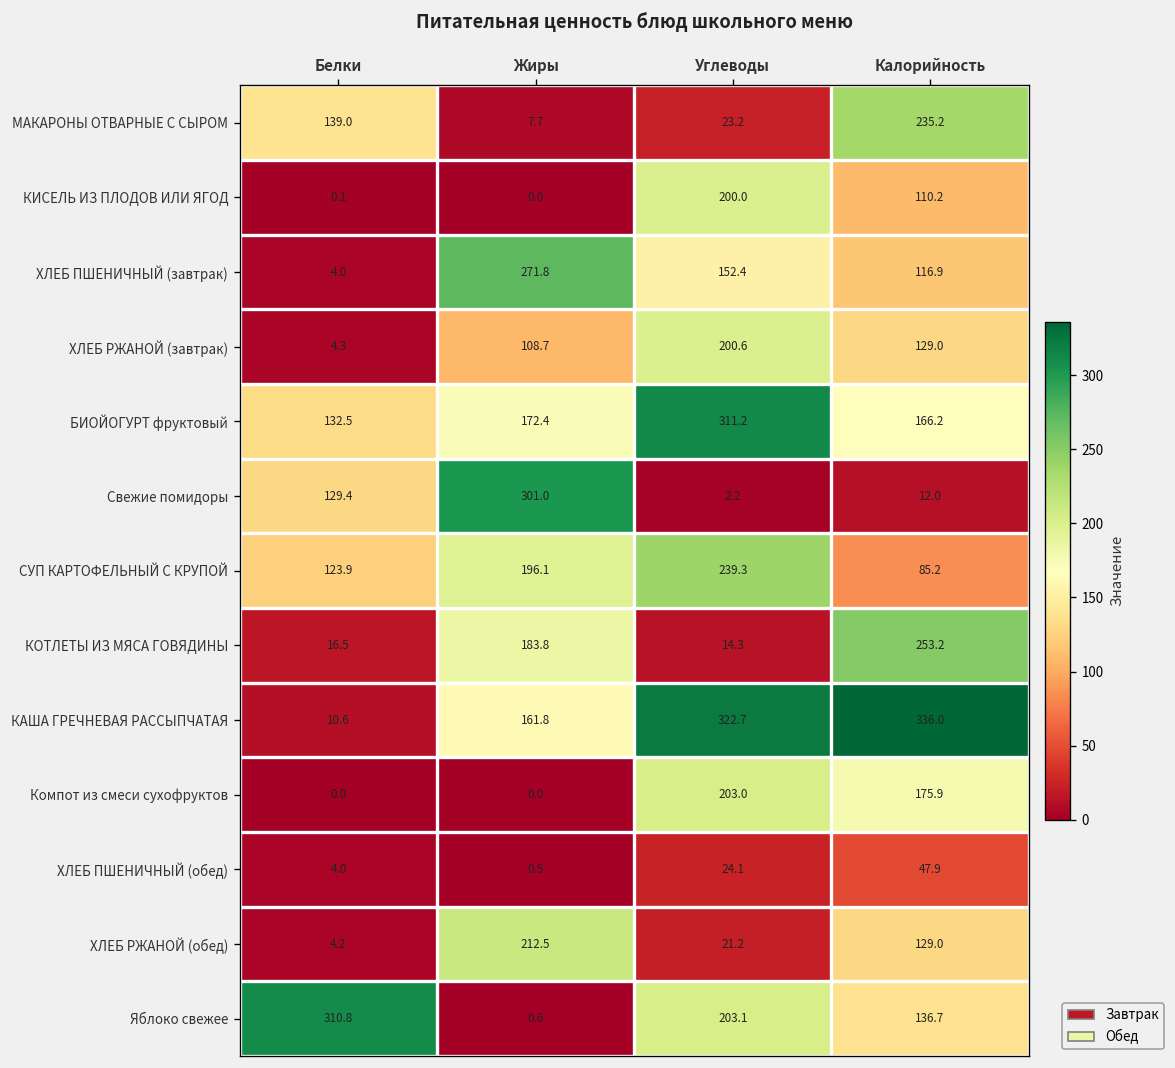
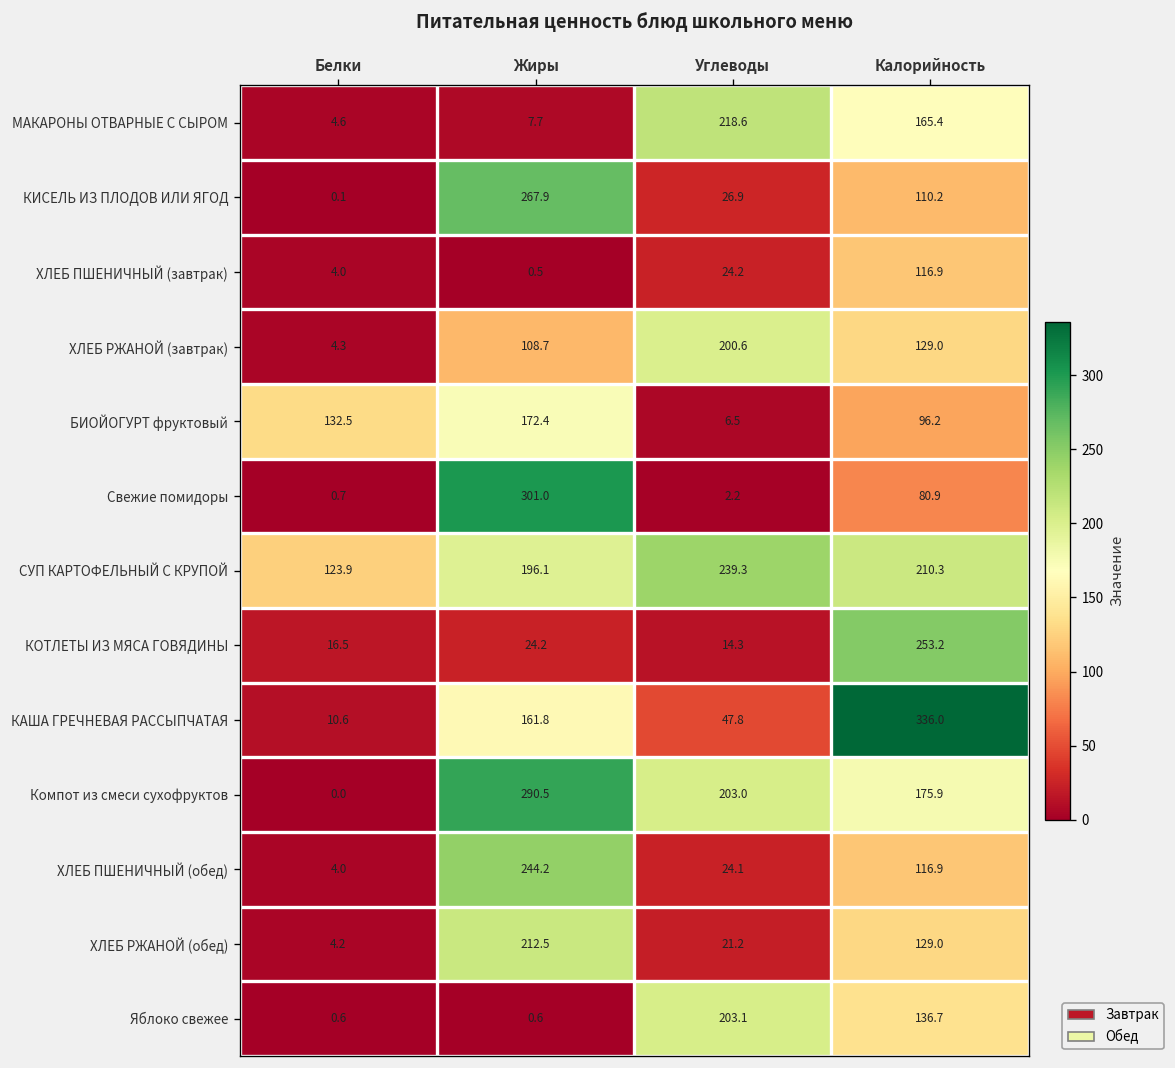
  {
    "МАКАРОНЫ ОТВАРНЫЕ С СЫРОМ": {
-     "Белки": 139.0,
+     "Белки": 4.6,
      "Жиры": 7.7,
-     "Углеводы": 23.2,
-     "Калорийность": 235.2
+     "Углеводы": 218.6,
+     "Калорийность": 165.4
    },
    "КИСЕЛЬ ИЗ ПЛОДОВ ИЛИ ЯГОД": {
      "Белки": 0.1,
-     "Жиры": 0.0,
-     "Углеводы": 200.0,
+     "Жиры": 267.9,
+     "Углеводы": 26.9,
      "Калорийность": 110.2
    },
    "ХЛЕБ ПШЕНИЧНЫЙ (завтрак)": {
      "Белки": 4.0,
-     "Жиры": 271.8,
-     "Углеводы": 152.4,
+     "Жиры": 0.5,
+     "Углеводы": 24.2,
      "Калорийность": 116.9
    },
    "ХЛЕБ РЖАНОЙ (завтрак)": {
      "Белки": 4.3,
      "Жиры": 108.7,
      "Углеводы": 200.6,
      "Калорийность": 129.0
    },
    "БИОЙОГУРТ фруктовый": {
      "Белки": 132.5,
      "Жиры": 172.4,
-     "Углеводы": 311.2,
-     "Калорийность": 166.2
+     "Углеводы": 6.5,
+     "Калорийность": 96.2
    },
    "Свежие помидоры": {
-     "Белки": 129.4,
+     "Белки": 0.7,
      "Жиры": 301.0,
      "Углеводы": 2.2,
-     "Калорийность": 12.0
+     "Калорийность": 80.9
    },
    "СУП КАРТОФЕЛЬНЫЙ С КРУПОЙ": {
      "Белки": 123.9,
      "Жиры": 196.1,
      "Углеводы": 239.3,
-     "Калорийность": 85.2
+     "Калорийность": 210.3
    },
    "КОТЛЕТЫ ИЗ МЯСА ГОВЯДИНЫ": {
      "Белки": 16.5,
-     "Жиры": 183.8,
+     "Жиры": 24.2,
      "Углеводы": 14.3,
      "Калорийность": 253.2
    },
    "КАША ГРЕЧНЕВАЯ РАССЫПЧАТАЯ": {
      "Белки": 10.6,
      "Жиры": 161.8,
-     "Углеводы": 322.7,
+     "Углеводы": 47.8,
      "Калорийность": 336.0
    },
    "Компот из смеси сухофруктов": {
      "Белки": 0.0,
-     "Жиры": 0.0,
+     "Жиры": 290.5,
      "Углеводы": 203.0,
      "Калорийность": 175.9
    },
    "ХЛЕБ ПШЕНИЧНЫЙ (обед)": {
      "Белки": 4.0,
-     "Жиры": 0.5,
+     "Жиры": 244.2,
      "Углеводы": 24.1,
-     "Калорийность": 47.9
+     "Калорийность": 116.9
    },
    "ХЛЕБ РЖАНОЙ (обед)": {
      "Белки": 4.2,
      "Жиры": 212.5,
      "Углеводы": 21.2,
      "Калорийность": 129.0
    },
    "Яблоко свежее": {
-     "Белки": 310.8,
+     "Белки": 0.6,
      "Жиры": 0.6,
      "Углеводы": 203.1,
      "Калорийность": 136.7
    }
  }
